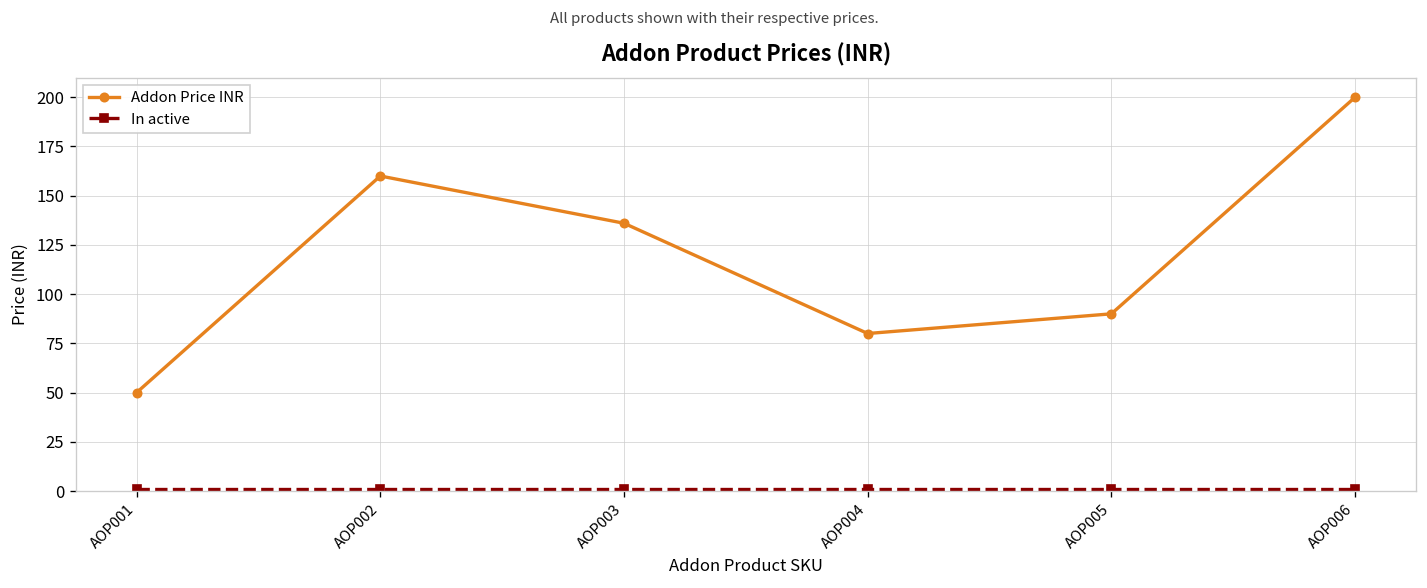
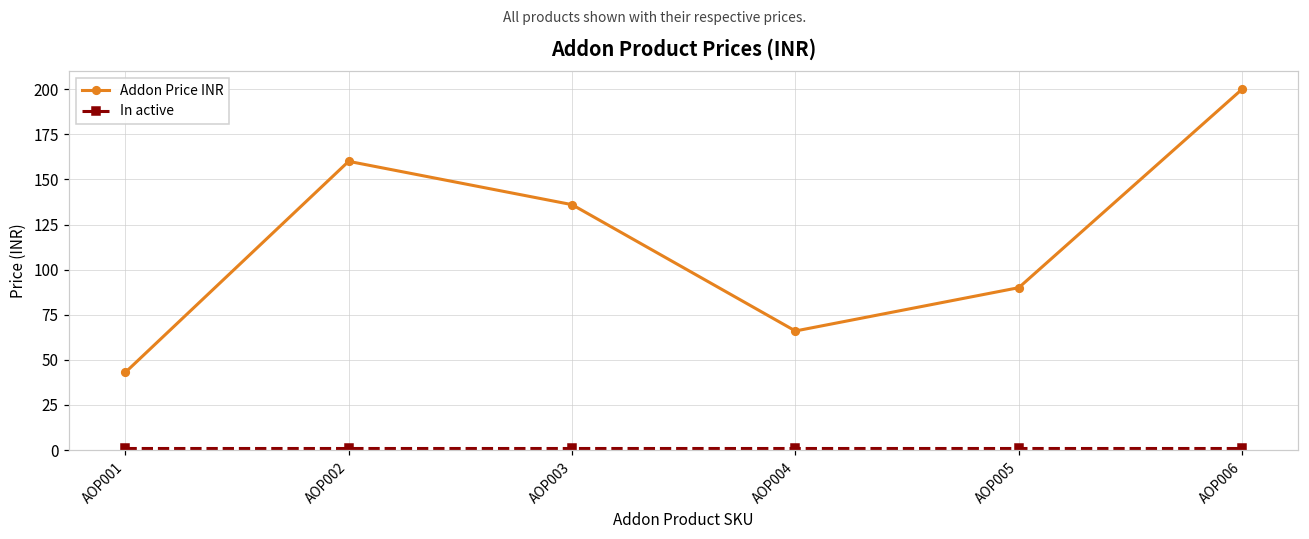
  {
    "Addon Price INR": {
-     "AOP001": 50,
+     "AOP001": 43,
      "AOP002": 160,
      "AOP003": 136,
-     "AOP004": 80,
+     "AOP004": 66,
      "AOP005": 90,
      "AOP006": 200
    },
    "In active": {
      "AOP001": 1,
      "AOP002": 1,
      "AOP003": 1,
      "AOP004": 1,
      "AOP005": 1,
      "AOP006": 1
    }
  }
